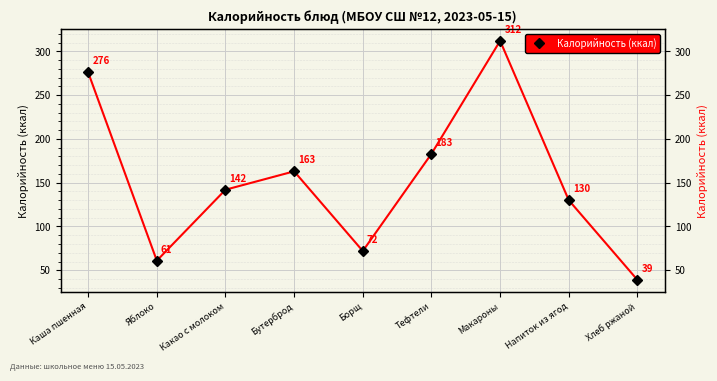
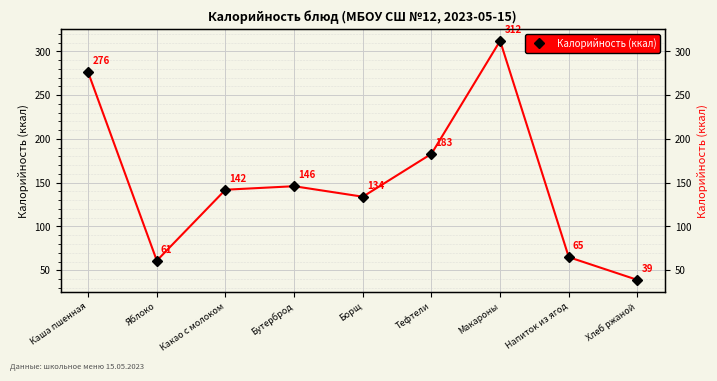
  {
    "Каша пшенная": 276,
    "Яблоко": 61,
    "Какао с молоком": 142,
-   "Бутерброд": 163,
-   "Борщ": 72,
+   "Бутерброд": 146,
+   "Борщ": 134,
    "Тефтели": 183,
    "Макароны": 312,
-   "Напиток из ягод": 130,
+   "Напиток из ягод": 65,
    "Хлеб ржаной": 39
  }
